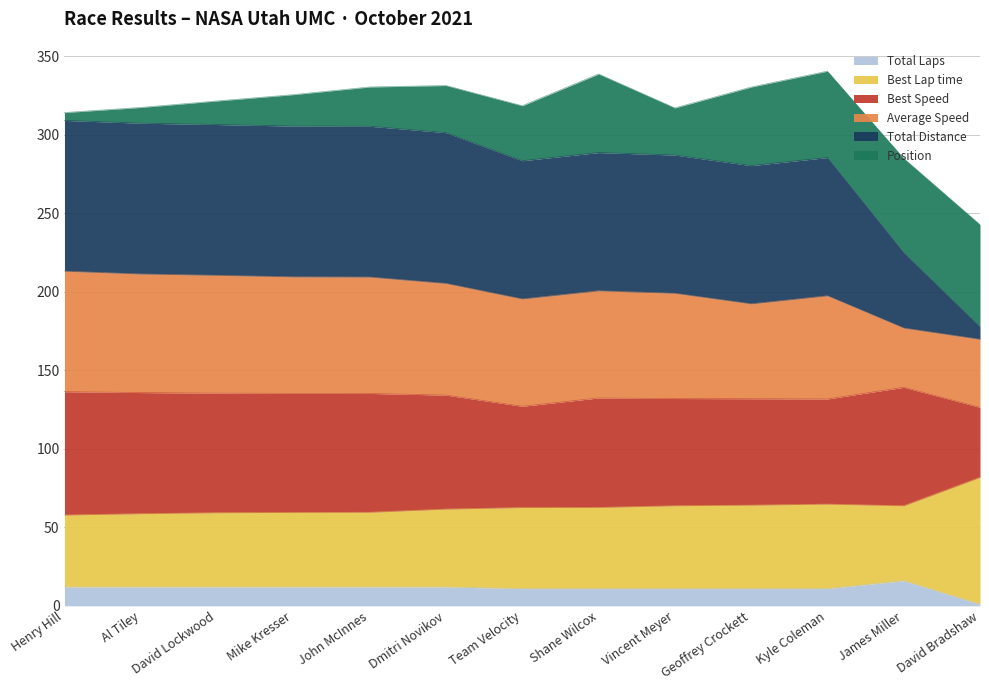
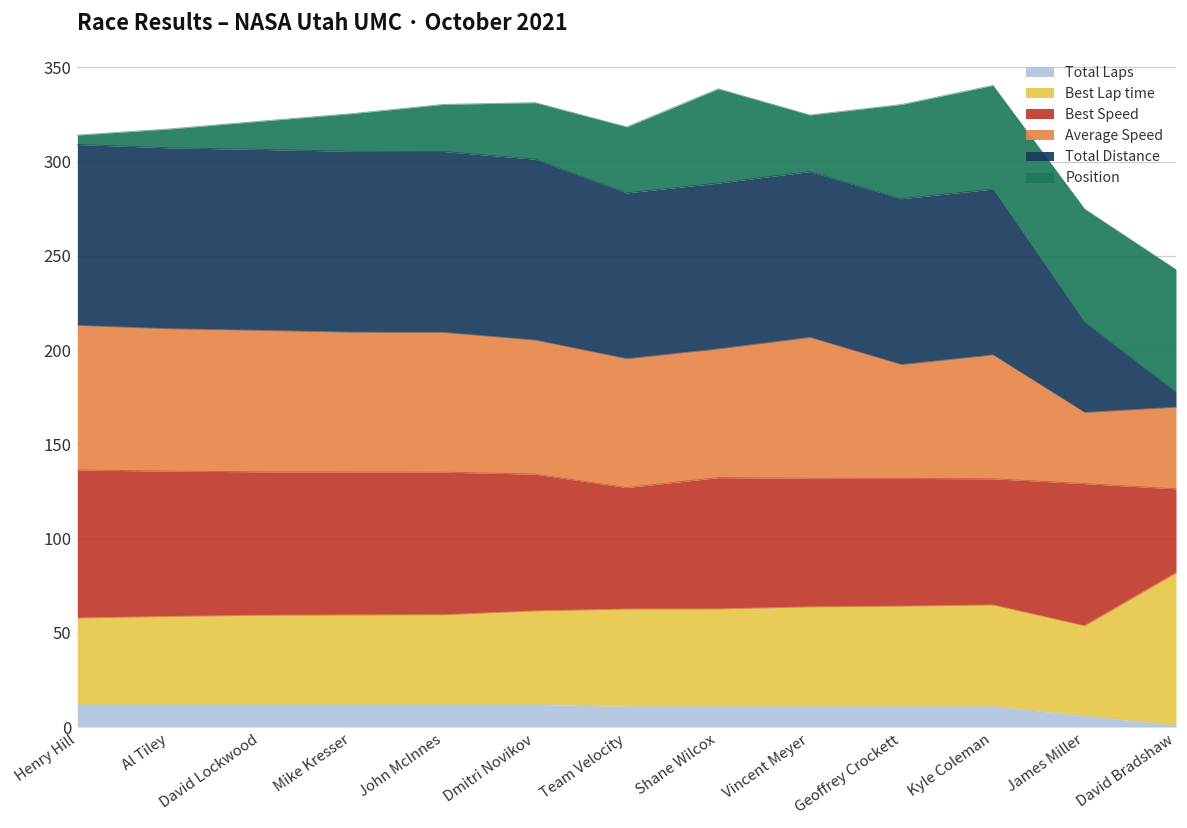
  {
    "Total Laps": {
      "Henry Hill": 12,
      "Al Tiley": 12,
      "David Lockwood": 12,
      "Mike Kresser": 12,
      "John McInnes": 12,
      "Dmitri Novikov": 12,
      "Team Velocity": 11,
      "Shane Wilcox": 11,
      "Vincent Meyer": 11,
      "Geoffrey Crockett": 11,
      "Kyle Coleman": 11,
-     "James Miller": 16,
+     "James Miller": 6,
      "David Bradshaw": 1
    },
    "Best Lap time": {
      "Henry Hill": 46,
      "Al Tiley": 47,
      "David Lockwood": 47,
      "Mike Kresser": 47,
      "John McInnes": 48,
      "Dmitri Novikov": 50,
      "Team Velocity": 52,
      "Shane Wilcox": 52,
      "Vincent Meyer": 53,
      "Geoffrey Crockett": 53,
      "Kyle Coleman": 54,
      "James Miller": 48,
      "David Bradshaw": 81
    },
    "Best Speed": {
      "Henry Hill": 79,
      "Al Tiley": 77,
      "David Lockwood": 76,
      "Mike Kresser": 76,
      "John McInnes": 76,
      "Dmitri Novikov": 73,
      "Team Velocity": 64,
      "Shane Wilcox": 70,
      "Vincent Meyer": 68,
      "Geoffrey Crockett": 68,
      "Kyle Coleman": 67,
      "James Miller": 75,
      "David Bradshaw": 45
    },
    "Average Speed": {
      "Henry Hill": 77,
      "Al Tiley": 76,
      "David Lockwood": 75,
      "Mike Kresser": 74,
      "John McInnes": 74,
      "Dmitri Novikov": 71,
      "Team Velocity": 68,
      "Shane Wilcox": 68,
-     "Vincent Meyer": 67,
+     "Vincent Meyer": 75,
      "Geoffrey Crockett": 60,
      "Kyle Coleman": 66,
      "James Miller": 38,
      "David Bradshaw": 43
    },
    "Total Distance": {
      "Henry Hill": 96,
      "Al Tiley": 96,
      "David Lockwood": 96,
      "Mike Kresser": 96,
      "John McInnes": 96,
      "Dmitri Novikov": 96,
      "Team Velocity": 88,
      "Shane Wilcox": 88,
      "Vincent Meyer": 88,
      "Geoffrey Crockett": 88,
      "Kyle Coleman": 88,
      "James Miller": 48,
      "David Bradshaw": 8
    },
    "Position": {
      "Henry Hill": 5,
      "Al Tiley": 10,
      "David Lockwood": 15,
      "Mike Kresser": 20,
      "John McInnes": 25,
      "Dmitri Novikov": 30,
      "Team Velocity": 35,
      "Shane Wilcox": 50,
      "Vincent Meyer": 30,
      "Geoffrey Crockett": 50,
      "Kyle Coleman": 55,
      "James Miller": 60,
      "David Bradshaw": 65
    }
  }
